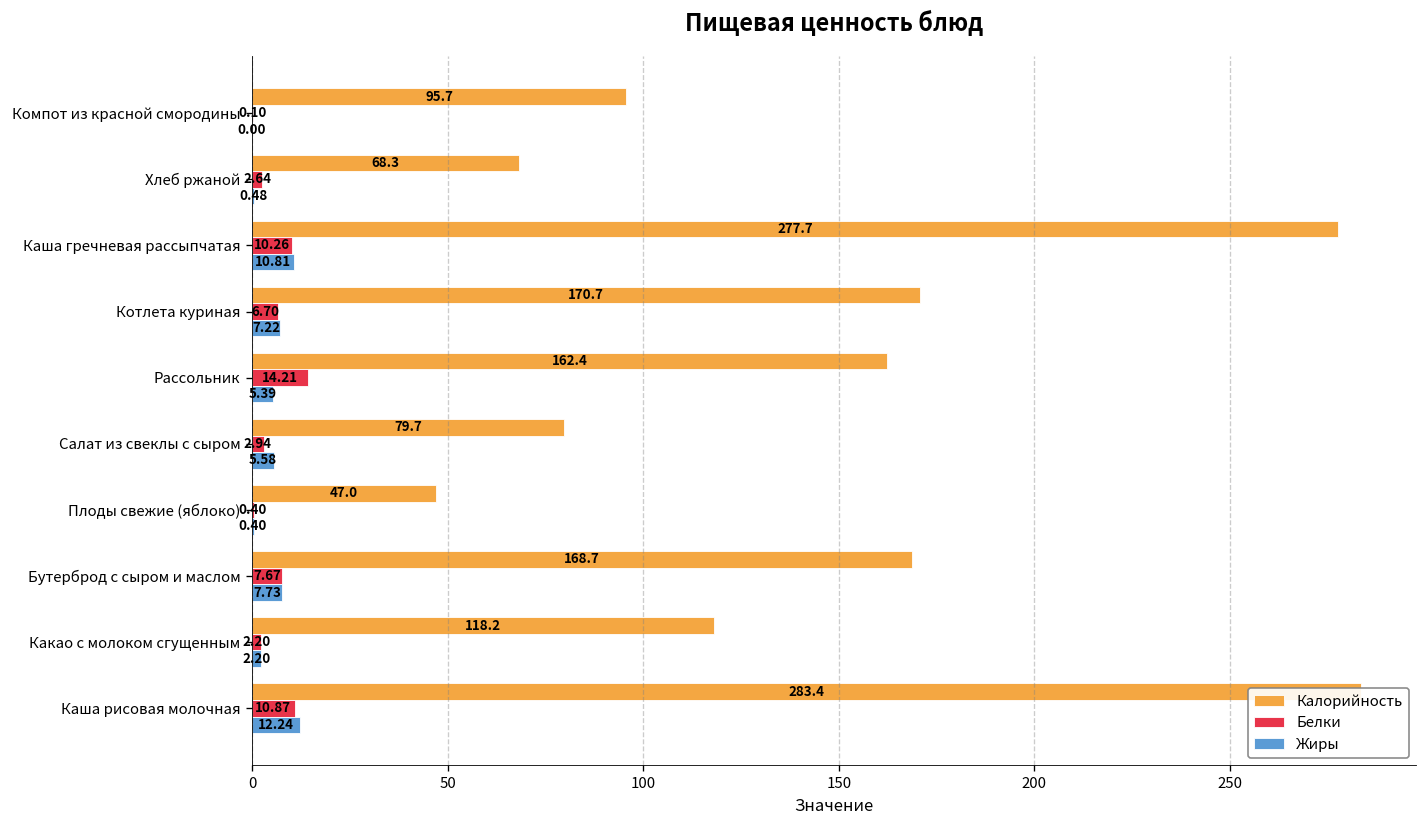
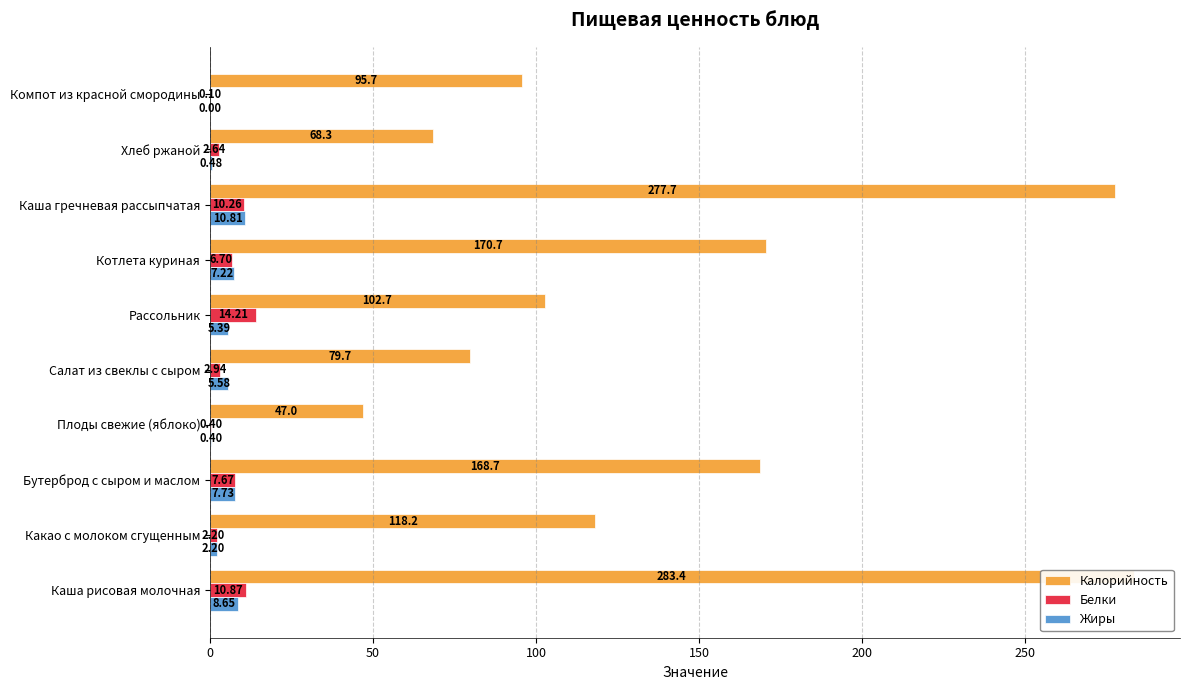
  {
    "Калорийность": {
      "Компот из красной смородины": 95.7,
      "Хлеб ржаной": 68.3,
      "Каша гречневая рассыпчатая": 277.7,
      "Котлета куриная": 170.7,
-     "Рассольник": 162.4,
+     "Рассольник": 102.7,
      "Салат из свеклы с сыром": 79.7,
      "Плоды свежие (яблоко)": 47.0,
      "Бутерброд с сыром и маслом": 168.7,
      "Какао с молоком сгущенным": 118.2
    },
    "Белки": {
      "Компот из красной смородины": 0.10,
      "Хлеб ржаной": 2.64,
      "Каша гречневая рассыпчатая": 10.26,
      "Котлета куриная": 6.70,
      "Рассольник": 14.21,
      "Салат из свеклы с сыром": 2.94,
      "Плоды свежие (яблоко)": 0.40,
      "Бутерброд с сыром и маслом": 7.67,
      "Какао с молоком сгущенным": 2.20,
      "Каша рисовая молочная": 10.87
    },
    "Жиры": {
      "Компот из красной смородины": 0.00,
      "Хлеб ржаной": 0.48,
      "Каша гречневая рассыпчатая": 10.81,
      "Котлета куриная": 7.22,
      "Рассольник": 5.39,
      "Салат из свеклы с сыром": 5.58,
      "Плоды свежие (яблоко)": 0.40,
      "Бутерброд с сыром и маслом": 7.73,
      "Какао с молоком сгущенным": 2.20,
-     "Каша рисовая молочная": 12.24
+     "Каша рисовая молочная": 8.65
    }
  }
